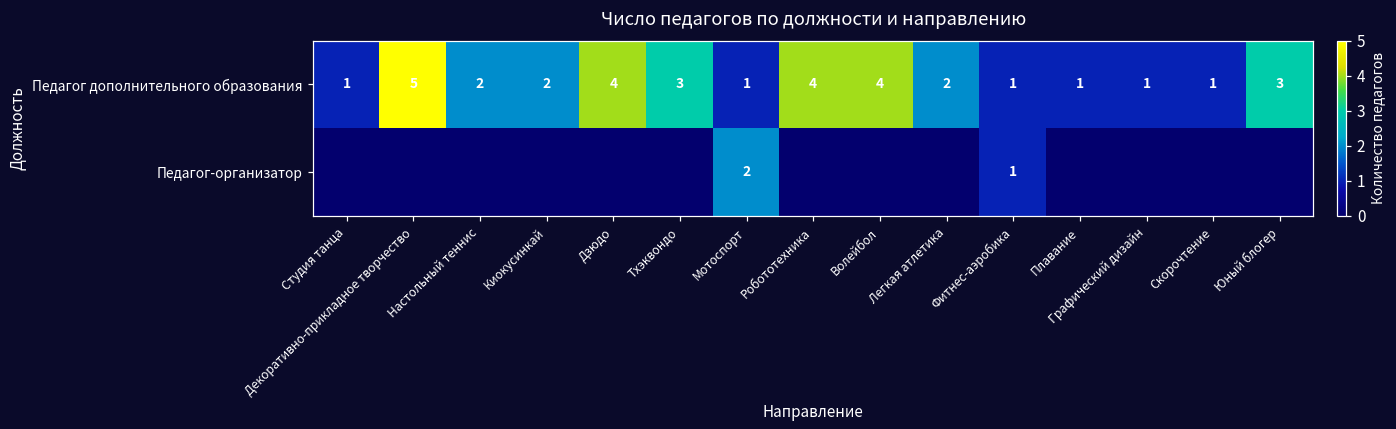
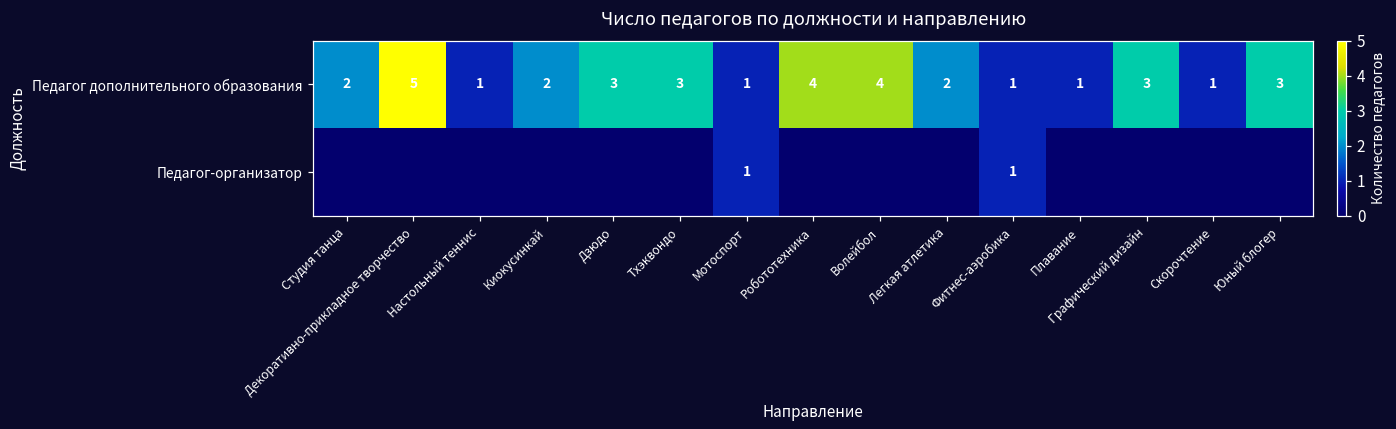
  {
    "Педагог дополнительного образования": {
-     "Студия танца": 1,
+     "Студия танца": 2,
      "Декоративно-прикладное творчество": 5,
-     "Настольный теннис": 2,
+     "Настольный теннис": 1,
      "Киокусинкай": 2,
-     "Дзюдо": 4,
+     "Дзюдо": 3,
      "Тхэквондо": 3,
      "Мотоспорт": 1,
      "Робототехника": 4,
      "Волейбол": 4,
      "Легкая атлетика": 2,
      "Фитнес-аэробика": 1,
      "Плавание": 1,
-     "Графический дизайн": 1,
+     "Графический дизайн": 3,
      "Скорочтение": 1,
      "Юный блогер": 3
    },
    "Педагог-организатор": {
-     "Мотоспорт": 2,
+     "Мотоспорт": 1,
      "Фитнес-аэробика": 1
    }
  }
